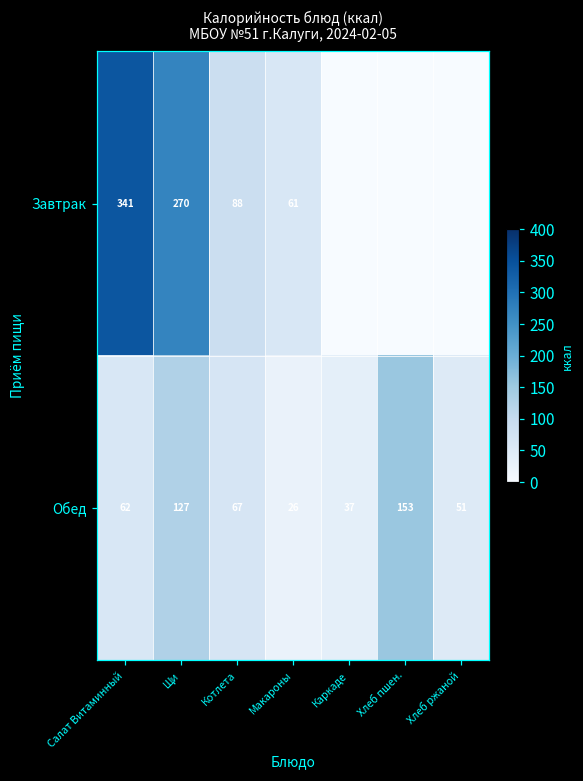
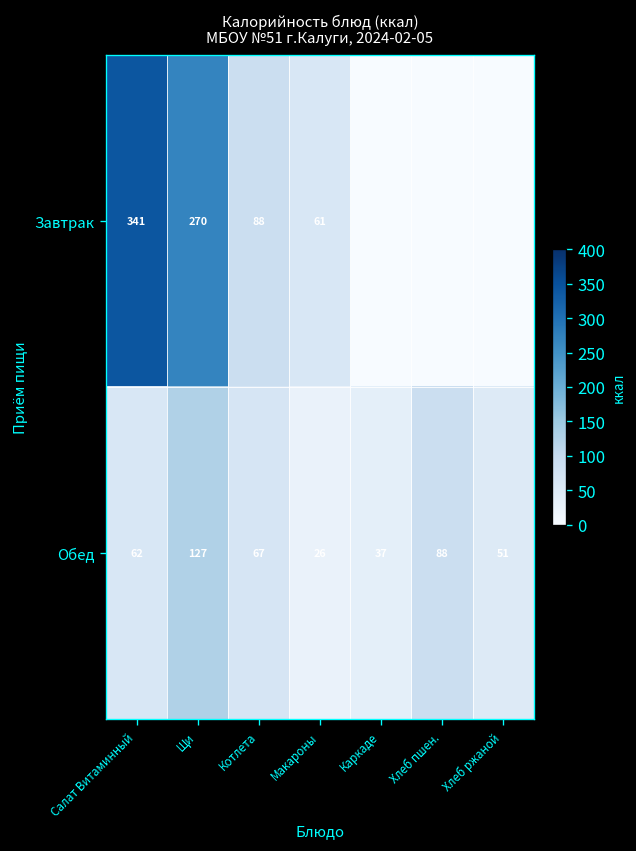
  {
    "Завтрак": {
      "Салат Витаминный": 341,
      "Щи": 270,
      "Котлета": 88
    },
    "Обед": {
      "Щи": 127,
-     "Хлеб пшен.": 153
+     "Хлеб пшен.": 88
    }
  }
